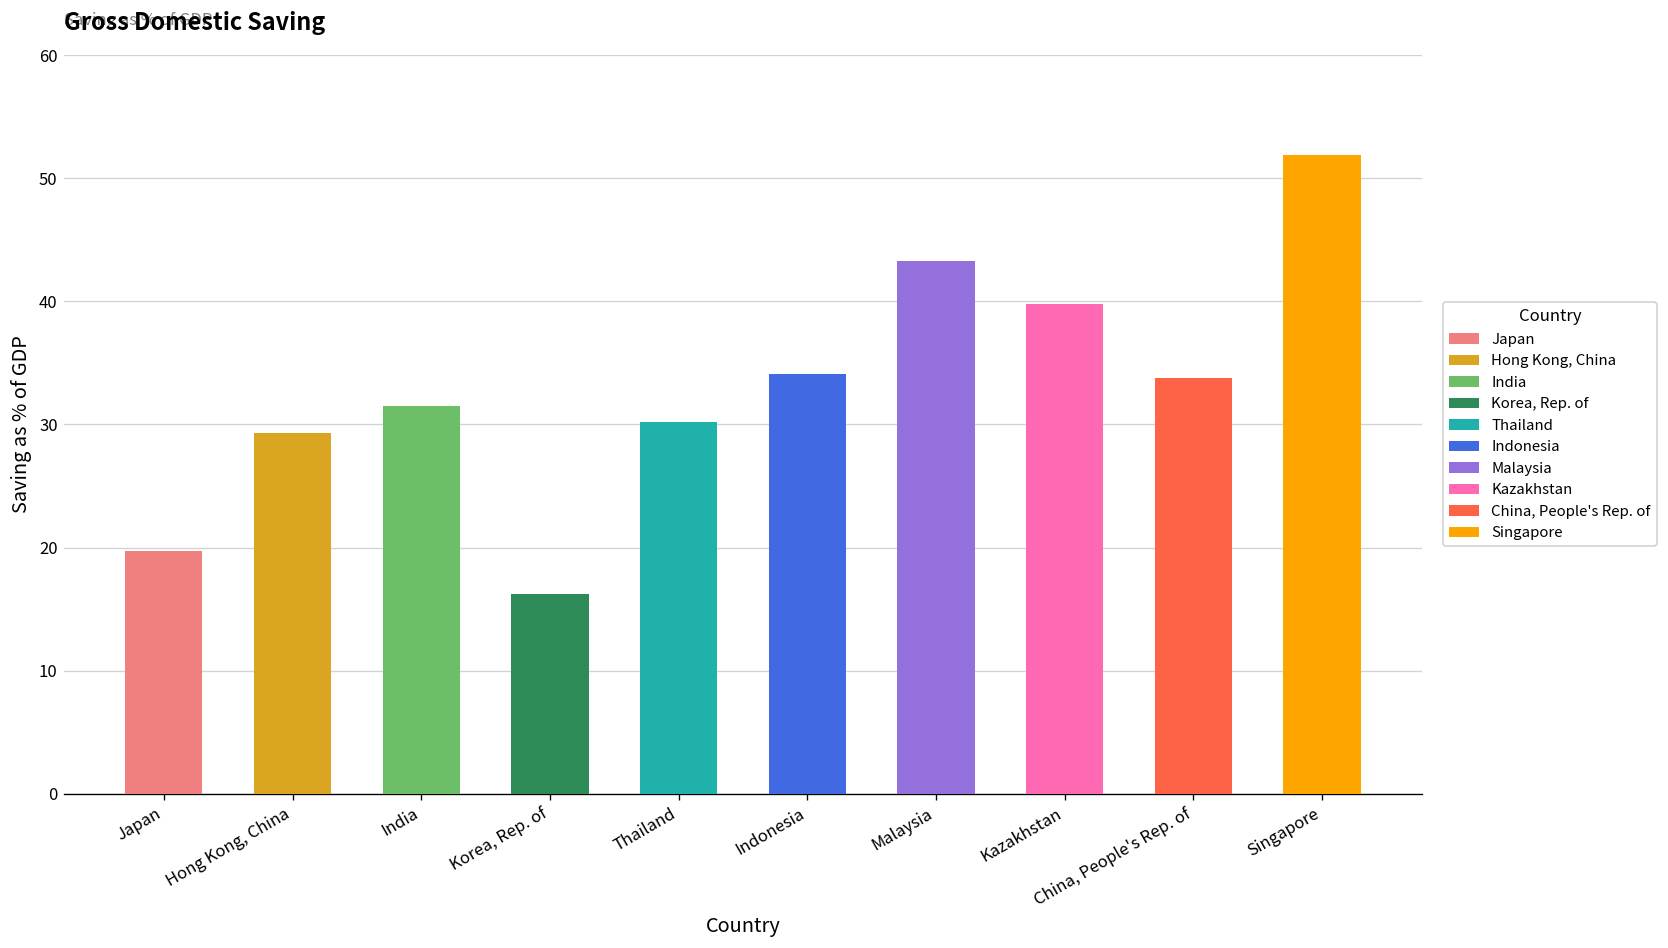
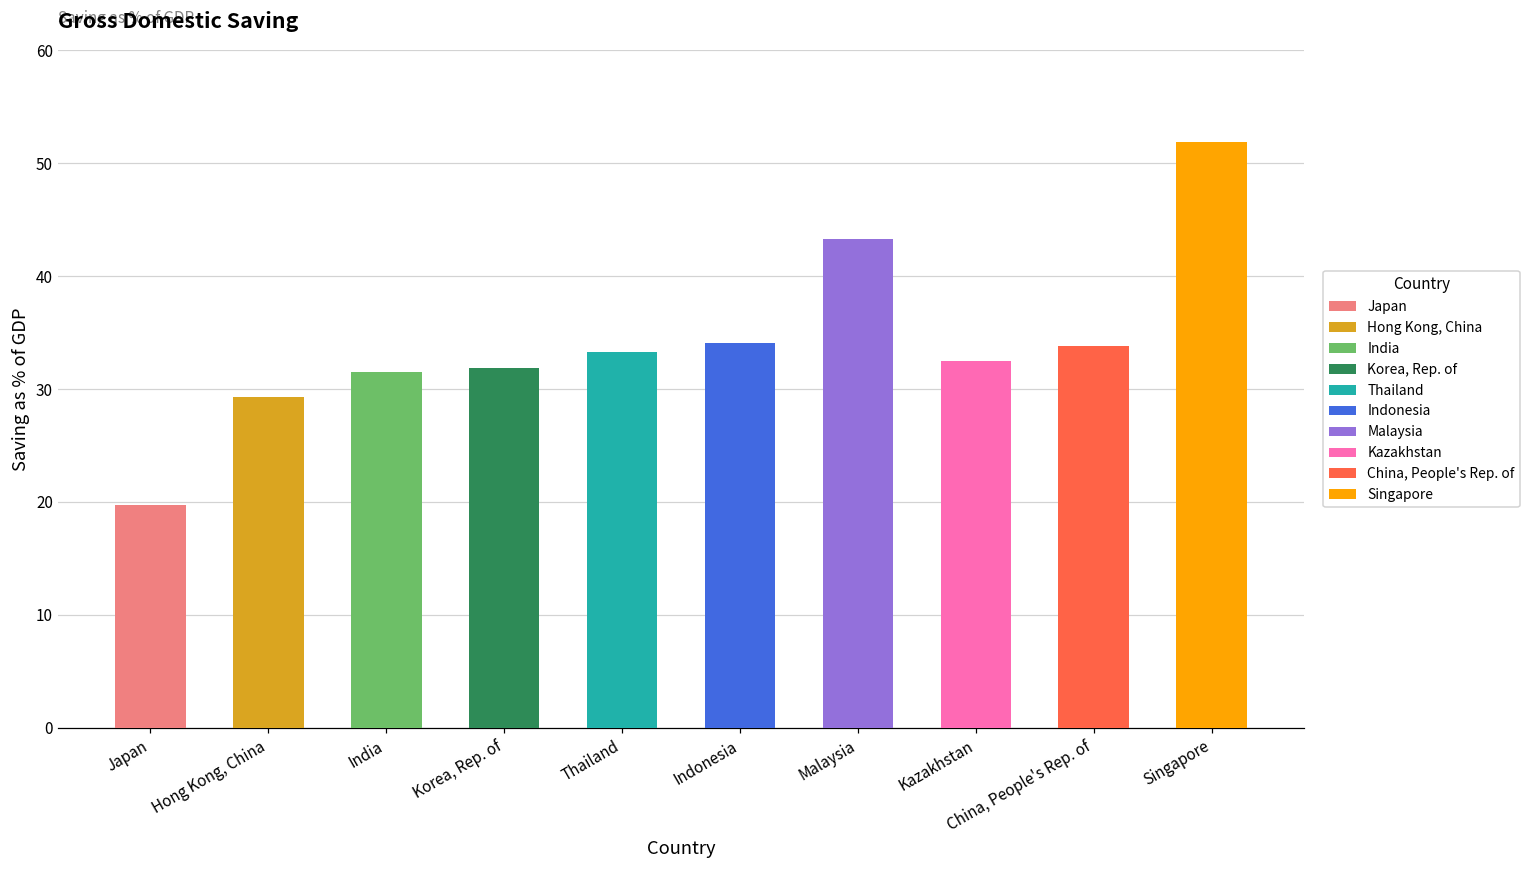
  {
    "Japan": 19.7,
    "Hong Kong, China": 29.3,
    "India": 31.5,
-   "Korea, Rep. of": 16.2,
-   "Thailand": 30.2,
+   "Korea, Rep. of": 31.9,
+   "Thailand": 33.3,
    "Indonesia": 34.1,
    "Malaysia": 43.3,
-   "Kazakhstan": 39.8,
+   "Kazakhstan": 32.5,
    "China, People's Rep. of": 33.8,
    "Singapore": 51.9
  }
